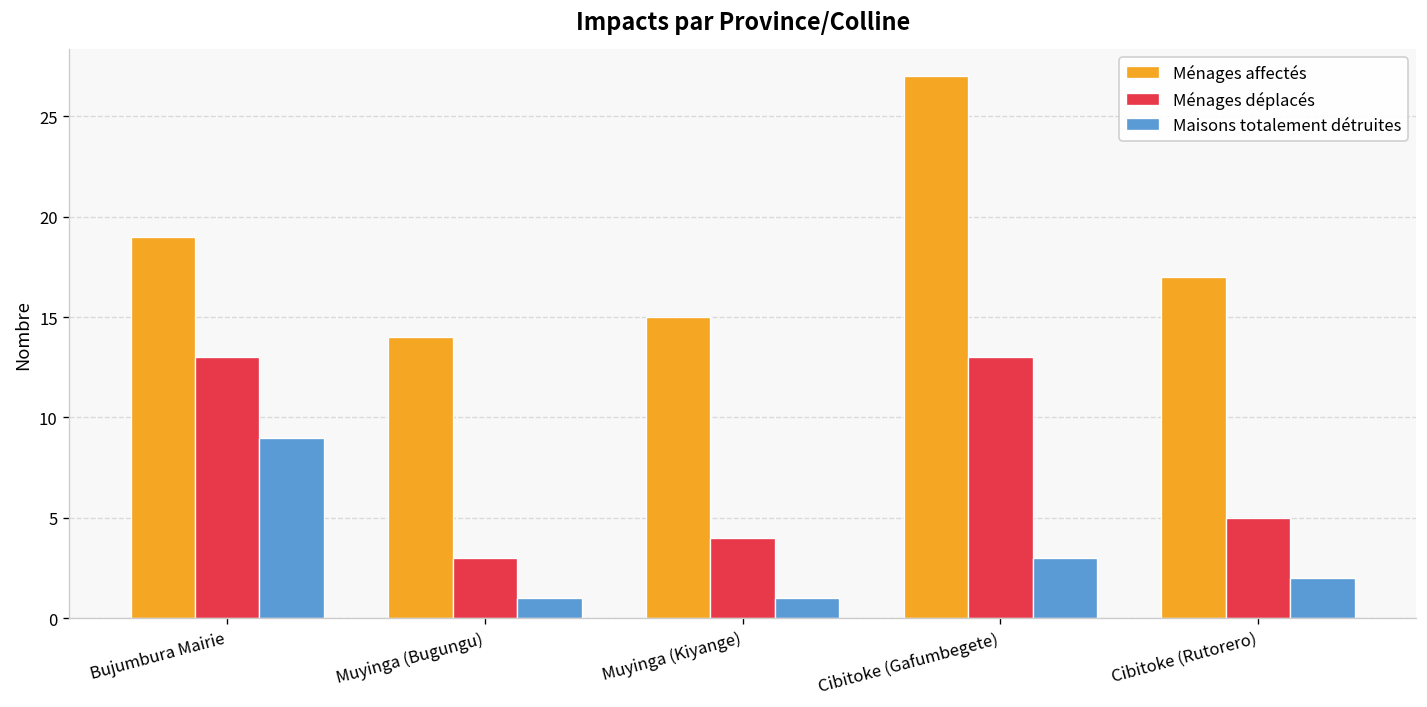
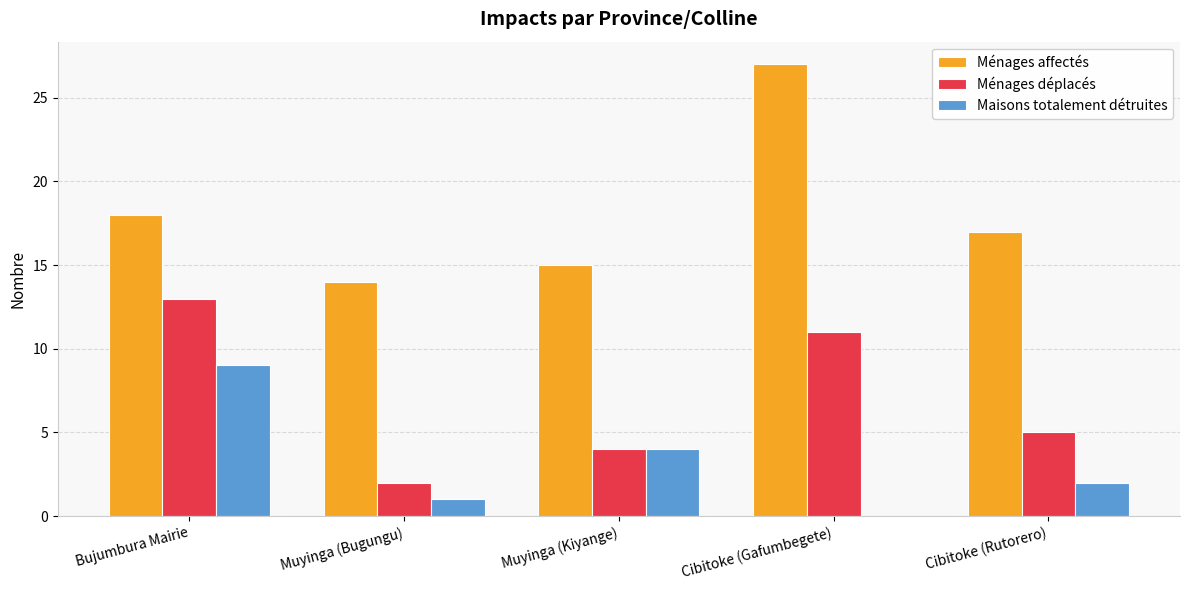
  {
    "Ménages affectés": {
-     "Bujumbura Mairie": 19,
+     "Bujumbura Mairie": 18,
      "Muyinga (Bugungu)": 14,
      "Muyinga (Kiyange)": 15,
      "Cibitoke (Gafumbegete)": 27,
      "Cibitoke (Rutorero)": 17
    },
    "Ménages déplacés": {
      "Bujumbura Mairie": 13,
-     "Muyinga (Bugungu)": 3,
+     "Muyinga (Bugungu)": 2,
      "Muyinga (Kiyange)": 4,
-     "Cibitoke (Gafumbegete)": 13,
+     "Cibitoke (Gafumbegete)": 11,
      "Cibitoke (Rutorero)": 5
    },
    "Maisons totalement détruites": {
      "Bujumbura Mairie": 9,
      "Muyinga (Bugungu)": 1,
-     "Muyinga (Kiyange)": 1,
-     "Cibitoke (Gafumbegete)": 3,
+     "Muyinga (Kiyange)": 4,
+     "Cibitoke (Gafumbegete)": 0,
      "Cibitoke (Rutorero)": 2
    }
  }
